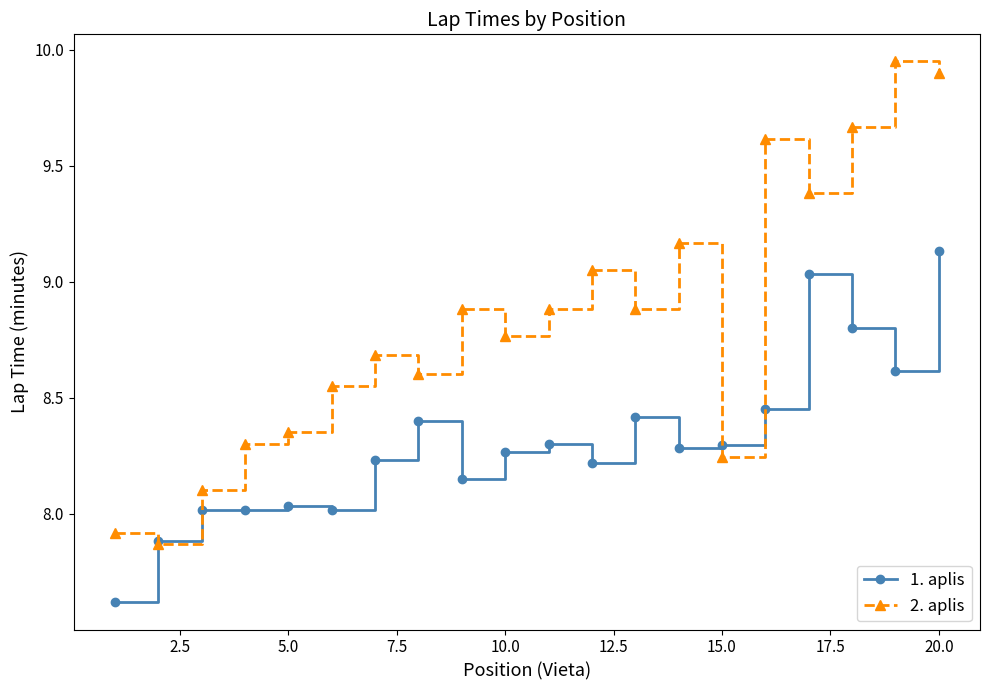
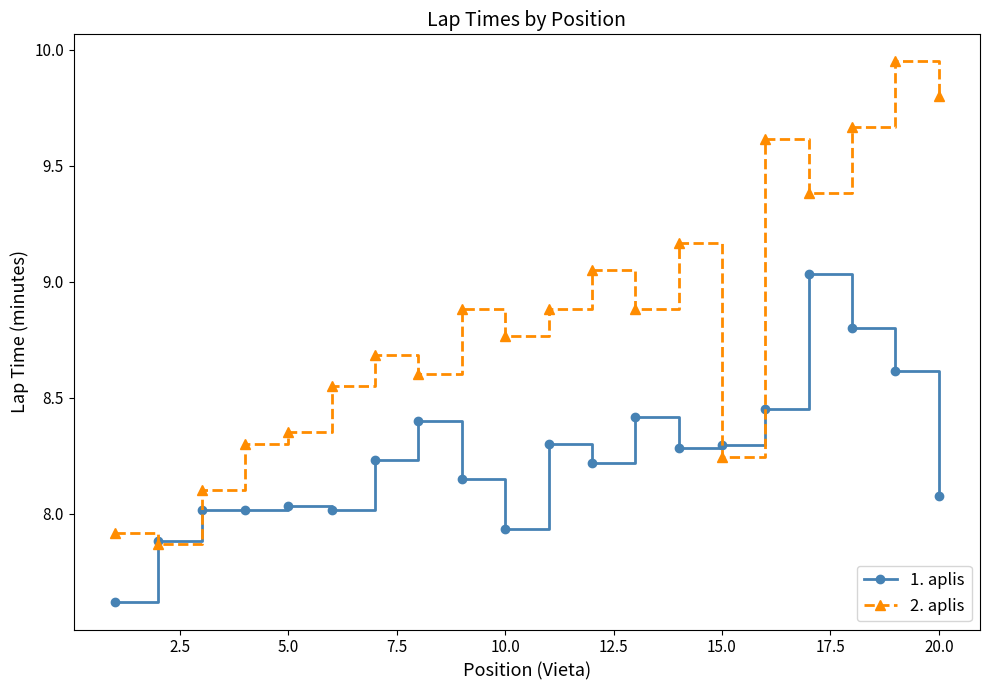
  {
    "1. aplis": {
      "5.0": 8.03,
-     "10.0": 8.27,
+     "10.0": 7.93,
      "15.0": 8.30,
-     "20.0": 9.13
+     "20.0": 8.07
    },
    "2. aplis": {
      "5.0": 8.35,
      "10.0": 8.77,
      "15.0": 8.25,
-     "20.0": 9.9
+     "20.0": 9.8
    }
  }
